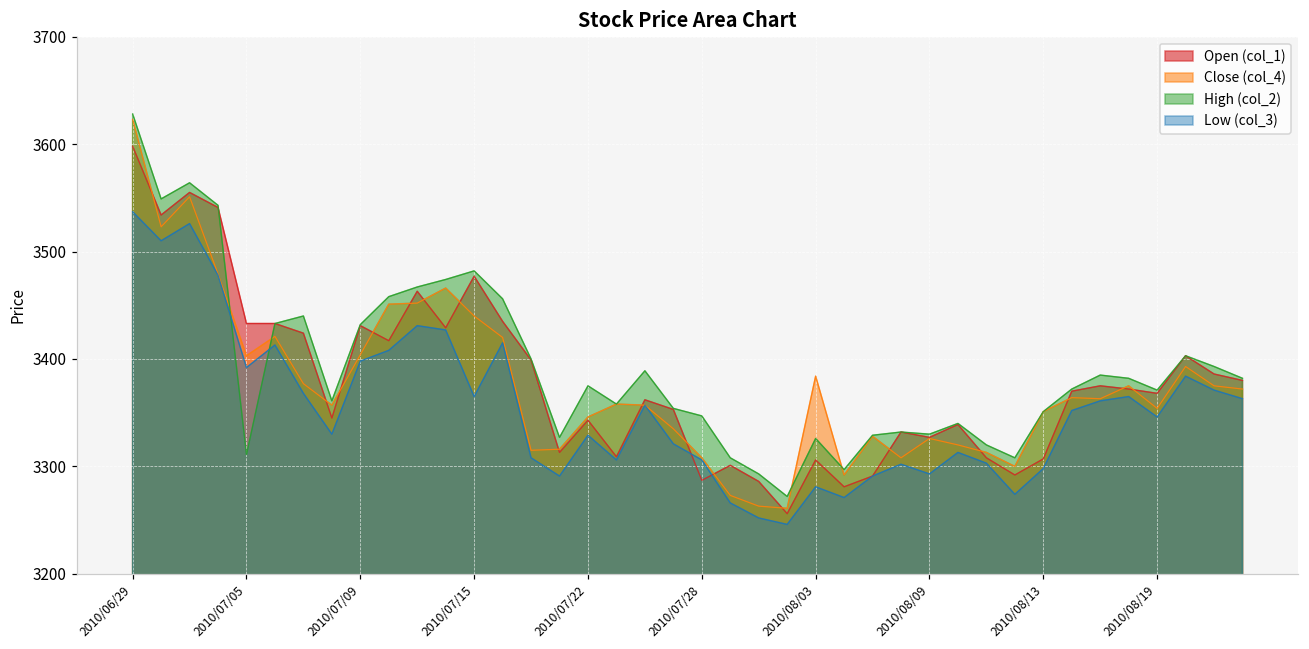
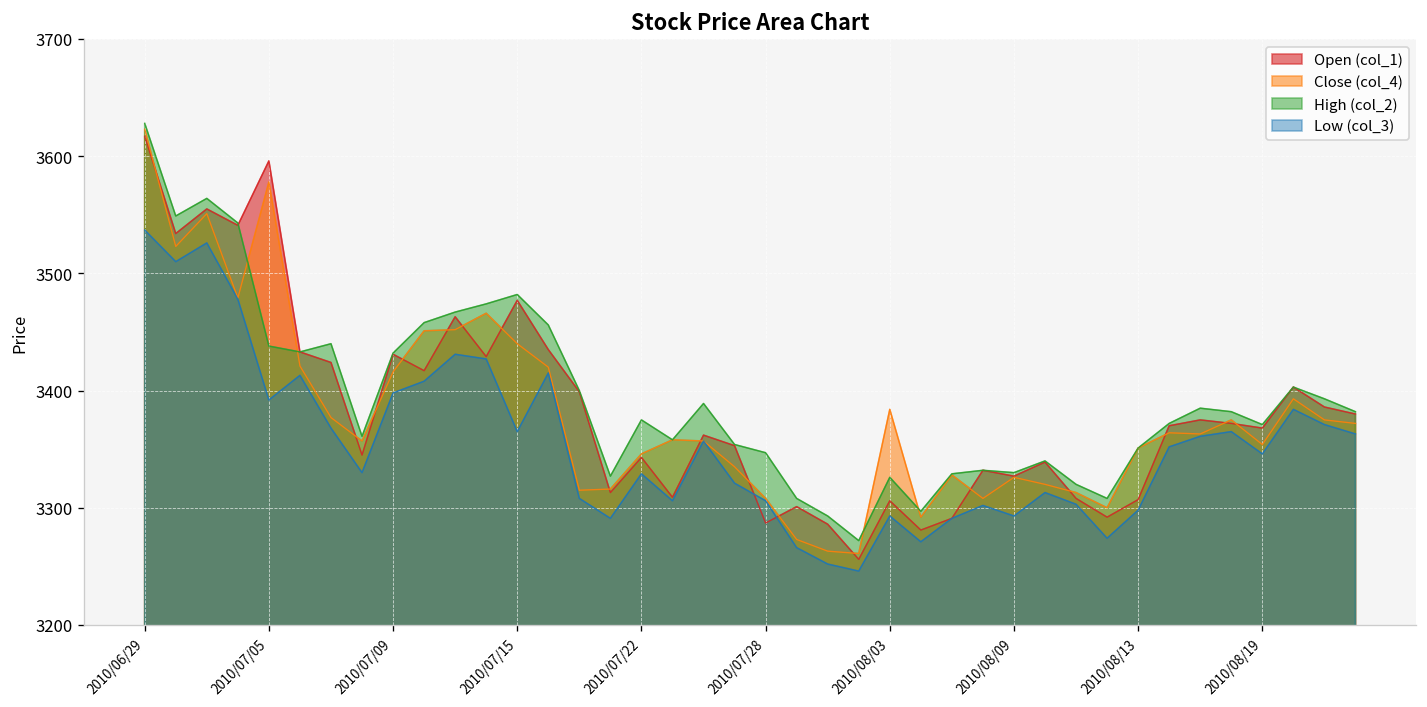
  {
    "Open (col_1)": {
-     "2010/06/29": 3600,
-     "2010/07/05": 3430,
+     "2010/06/29": 3620,
+     "2010/07/05": 3600,
      "2010/07/15": 3480,
      "2010/07/22": 3340,
      "2010/07/28": 3290,
      "2010/08/03": 3310,
      "2010/08/13": 3310,
      "2010/08/19": 3370
    },
    "Close (col_4)": {
      "2010/06/29": 3620,
-     "2010/07/05": 3400,
-     "2010/07/09": 3400,
+     "2010/07/05": 3580,
+     "2010/07/09": 3420,
      "2010/07/15": 3440,
      "2010/07/22": 3350,
      "2010/08/03": 3380,
      "2010/08/19": 3350
    },
    "High (col_2)": {
      "2010/06/29": 3630,
-     "2010/07/05": 3310,
+     "2010/07/05": 3440,
      "2010/07/15": 3480,
      "2010/07/22": 3380,
      "2010/07/28": 3350,
      "2010/08/03": 3330,
      "2010/08/09": 3330,
      "2010/08/19": 3370
    },
    "Low (col_3)": {
      "2010/06/29": 3540,
      "2010/07/05": 3390,
      "2010/07/09": 3400,
      "2010/07/15": 3370,
      "2010/07/22": 3330,
-     "2010/08/03": 3280,
+     "2010/08/03": 3290,
      "2010/08/09": 3290,
      "2010/08/13": 3300,
      "2010/08/19": 3350
    }
  }
